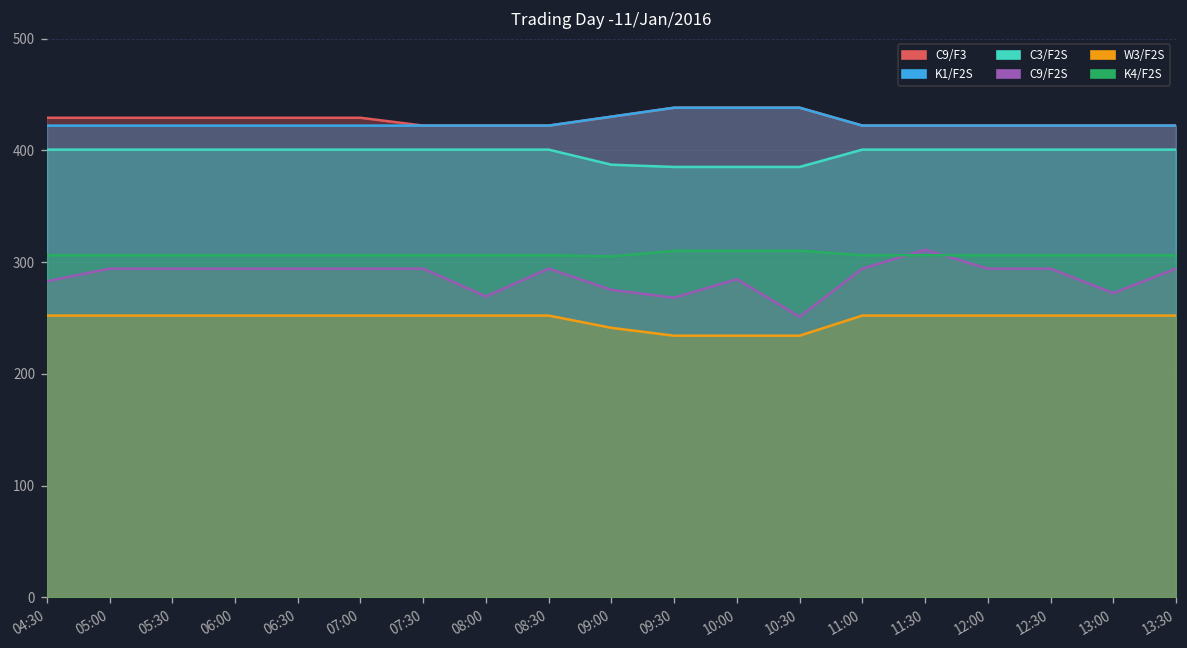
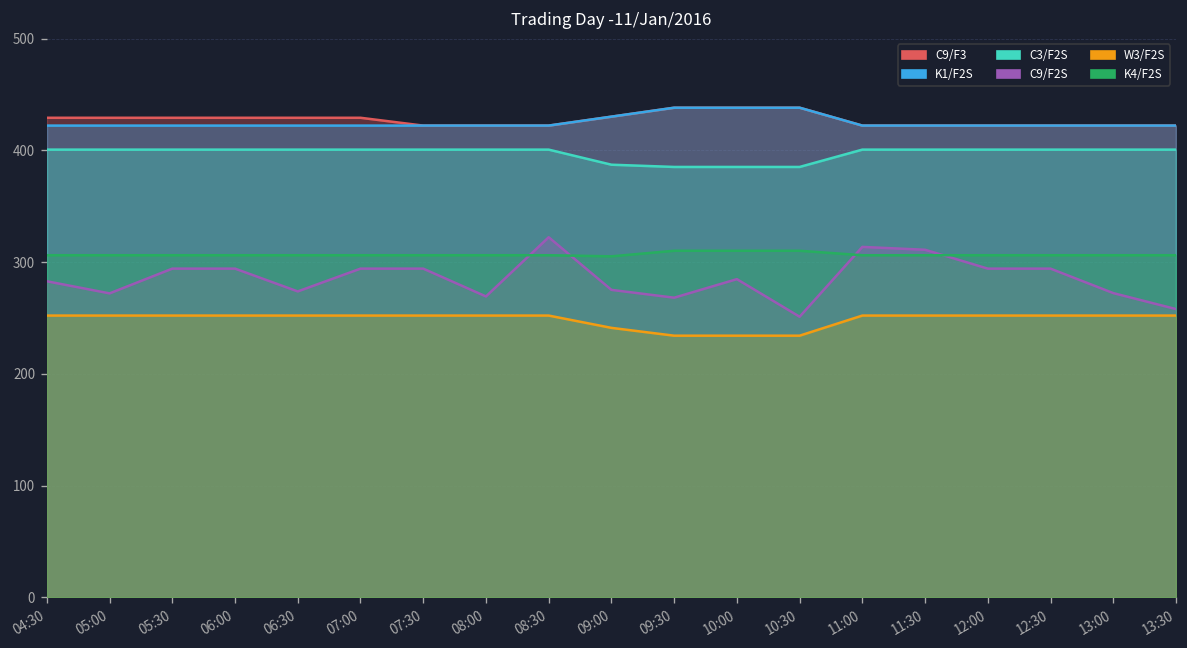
  {
    "C9/F2S": {
      "04:30": 280,
-     "05:00": 290,
+     "05:00": 270,
      "05:30": 290,
      "06:00": 290,
-     "06:30": 290,
+     "06:30": 270,
      "07:00": 290,
      "07:30": 290,
      "08:00": 270,
-     "08:30": 290,
+     "08:30": 320,
      "09:00": 280,
      "09:30": 270,
      "10:00": 280,
      "10:30": 250,
-     "11:00": 290,
+     "11:00": 310,
      "11:30": 310,
      "12:00": 290,
      "12:30": 290,
      "13:00": 270,
-     "13:30": 290
+     "13:30": 260
    }
  }
